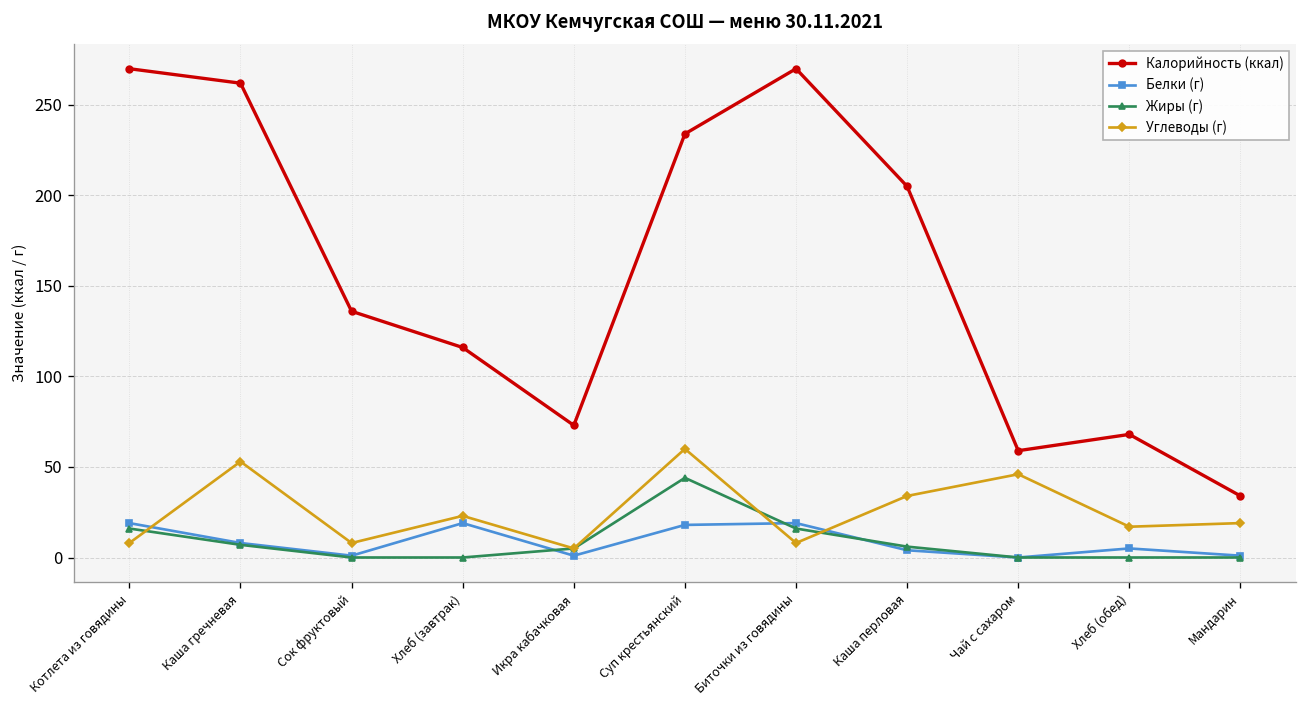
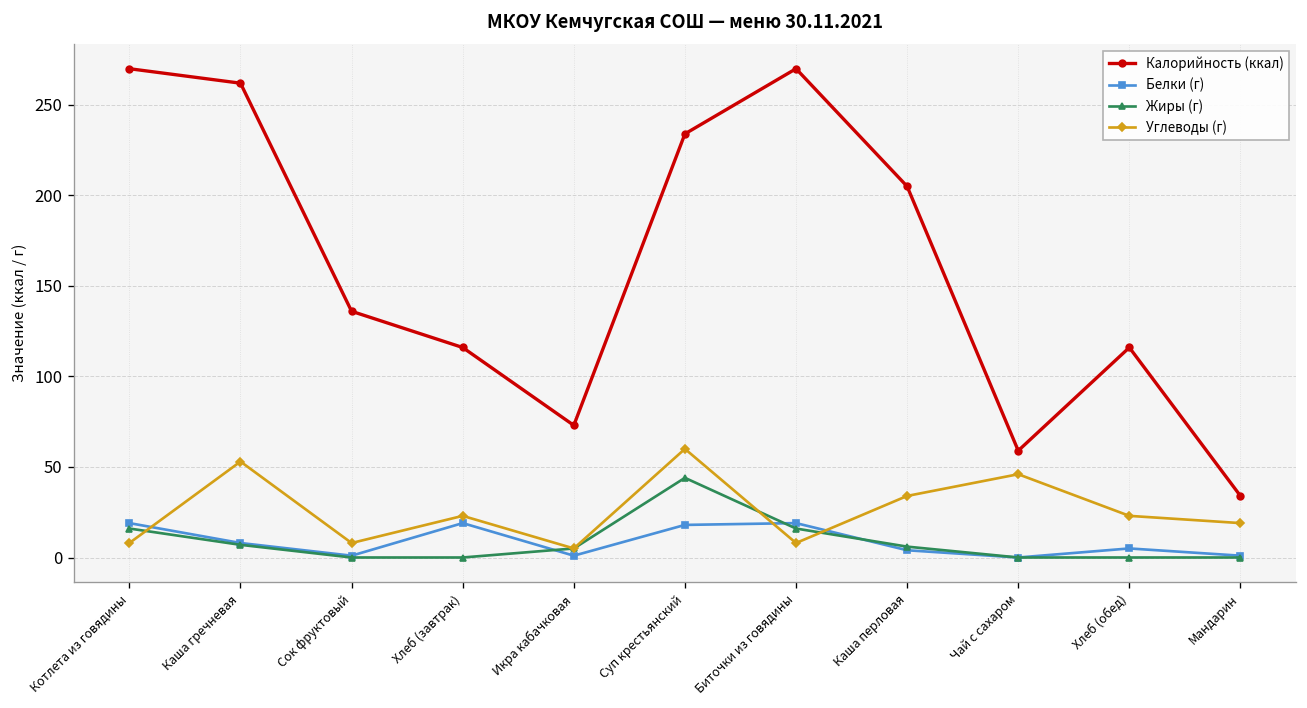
  {
    "Калорийность (ккал)": {
      "Котлета из говядины": 270,
      "Каша гречневая": 262,
      "Сок фруктовый": 136,
      "Хлеб (завтрак)": 116,
      "Икра кабачковая": 73,
      "Суп крестьянский": 234,
      "Биточки из говядины": 270,
      "Каша перловая": 205,
      "Чай с сахаром": 59,
-     "Хлеб (обед)": 68,
+     "Хлеб (обед)": 116,
      "Мандарин": 34
    },
    "Белки (г)": {
      "Котлета из говядины": 19,
      "Хлеб (завтрак)": 19,
      "Икра кабачковая": 1,
      "Суп крестьянский": 18,
      "Биточки из говядины": 19,
      "Каша перловая": 4,
      "Хлеб (обед)": 5
    },
    "Жиры (г)": {
      "Котлета из говядины": 16,
      "Хлеб (завтрак)": 0,
      "Суп крестьянский": 44,
      "Биточки из говядины": 16,
      "Каша перловая": 6,
      "Хлеб (обед)": 0
    },
    "Углеводы (г)": {
      "Котлета из говядины": 8,
      "Каша гречневая": 53,
      "Сок фруктовый": 8,
      "Хлеб (завтрак)": 23,
      "Суп крестьянский": 60,
      "Биточки из говядины": 8,
      "Каша перловая": 34,
      "Чай с сахаром": 46,
-     "Хлеб (обед)": 17,
+     "Хлеб (обед)": 23,
      "Мандарин": 19
    }
  }
